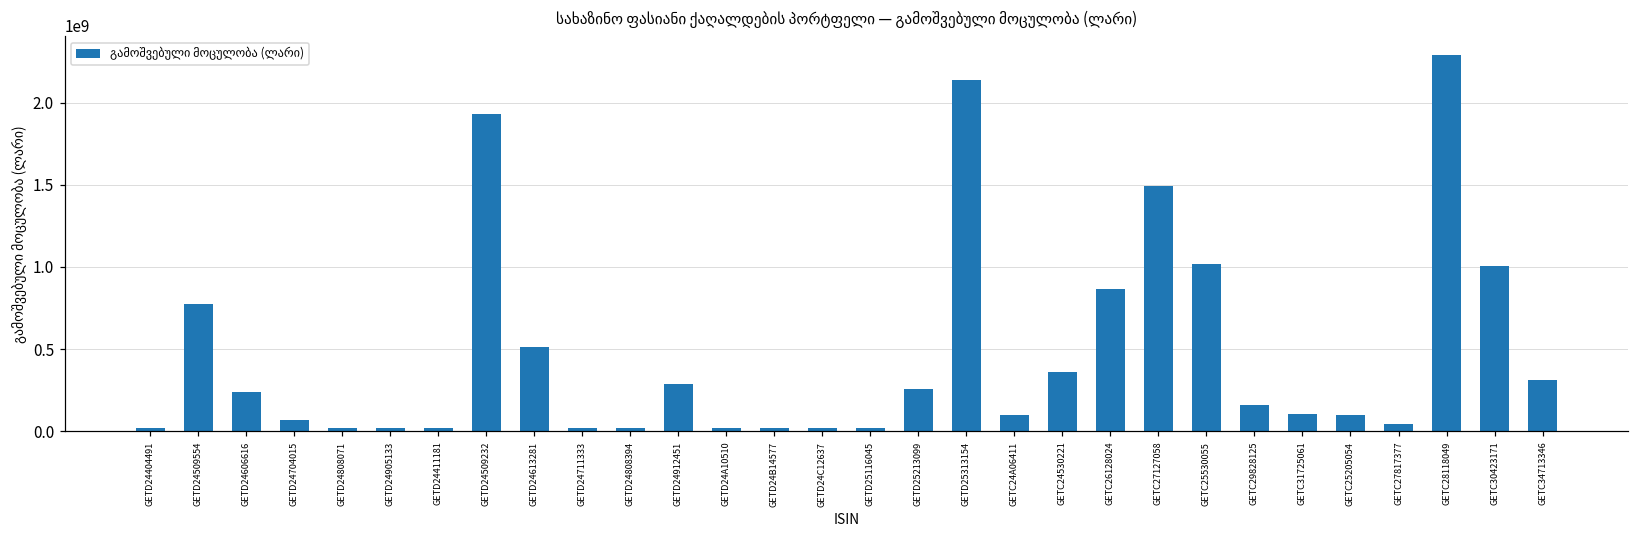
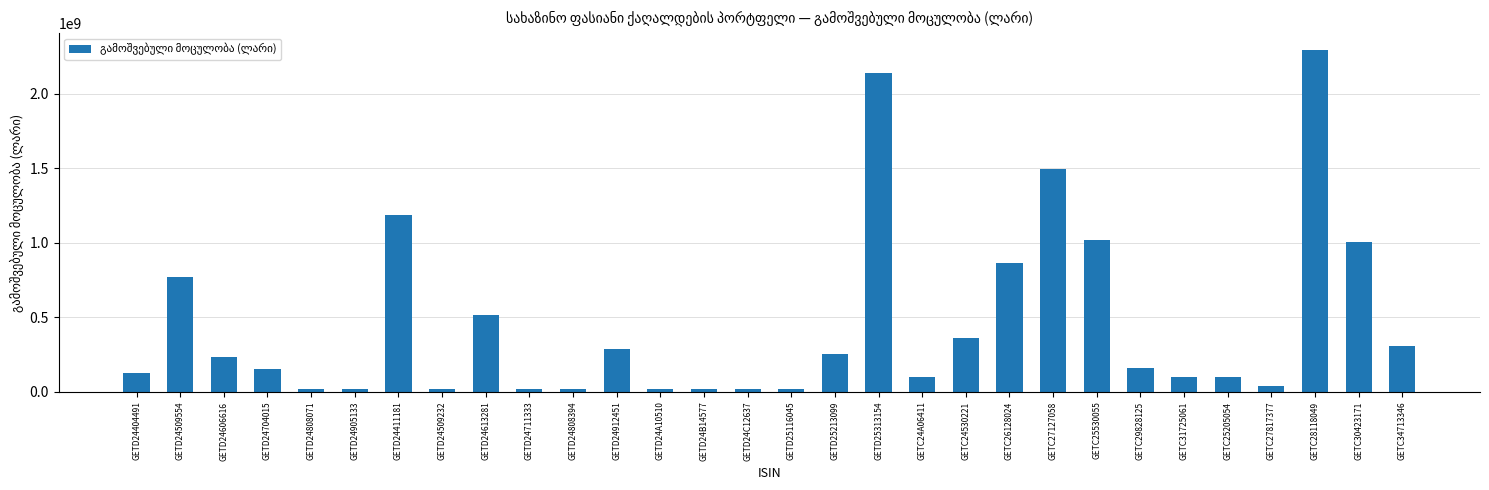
  {
-   "GETD24404491": 20000000,
+   "GETD24404491": 130000000,
    "GETD24509554": 770000000,
    "GETD24606616": 240000000,
-   "GETD24704015": 70000000,
+   "GETD24704015": 150000000,
    "GETD24808071": 20000000,
    "GETD24905133": 20000000,
-   "GETD24411181": 20000000,
-   "GETD24509232": 1940000000,
+   "GETD24411181": 1190000000,
+   "GETD24509232": 20000000,
    "GETD24613281": 510000000,
    "GETD24711333": 20000000,
    "GETD24808394": 20000000,
    "GETD24912451": 290000000,
    "GETD24A10510": 20000000,
    "GETD24B14577": 20000000,
    "GETD24C12637": 20000000,
    "GETD25116045": 20000000,
    "GETD25213099": 250000000,
    "GETD25313154": 2140000000,
    "GETC24A06411": 100000000,
    "GETC24530221": 360000000,
    "GETC26128024": 860000000,
    "GETC27127058": 1490000000,
    "GETC25530055": 1020000000,
    "GETC29828125": 160000000,
    "GETC31725061": 100000000,
    "GETC25205054": 100000000,
    "GETC27817377": 40000000,
    "GETC28118049": 2290000000,
    "GETC30423171": 1000000000,
    "GETC34713346": 310000000
  }
